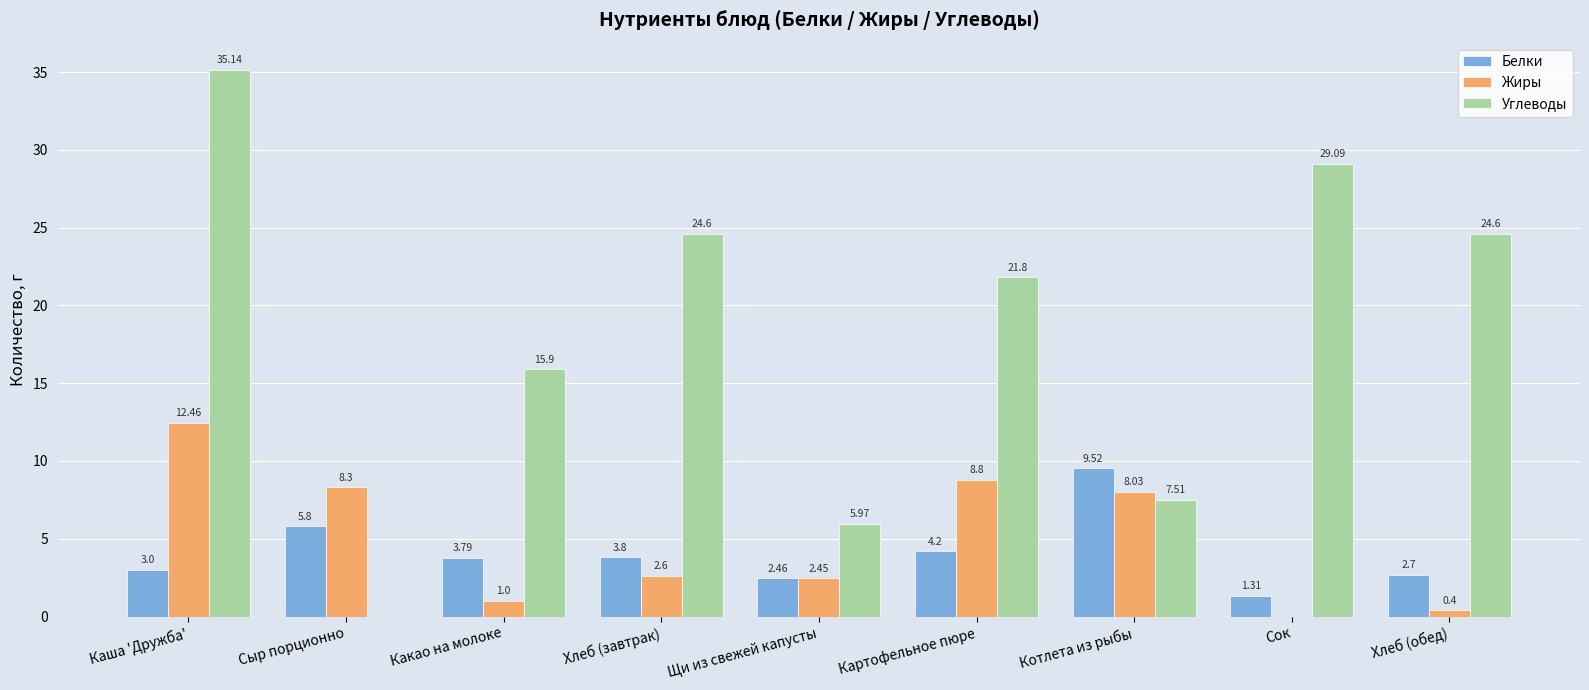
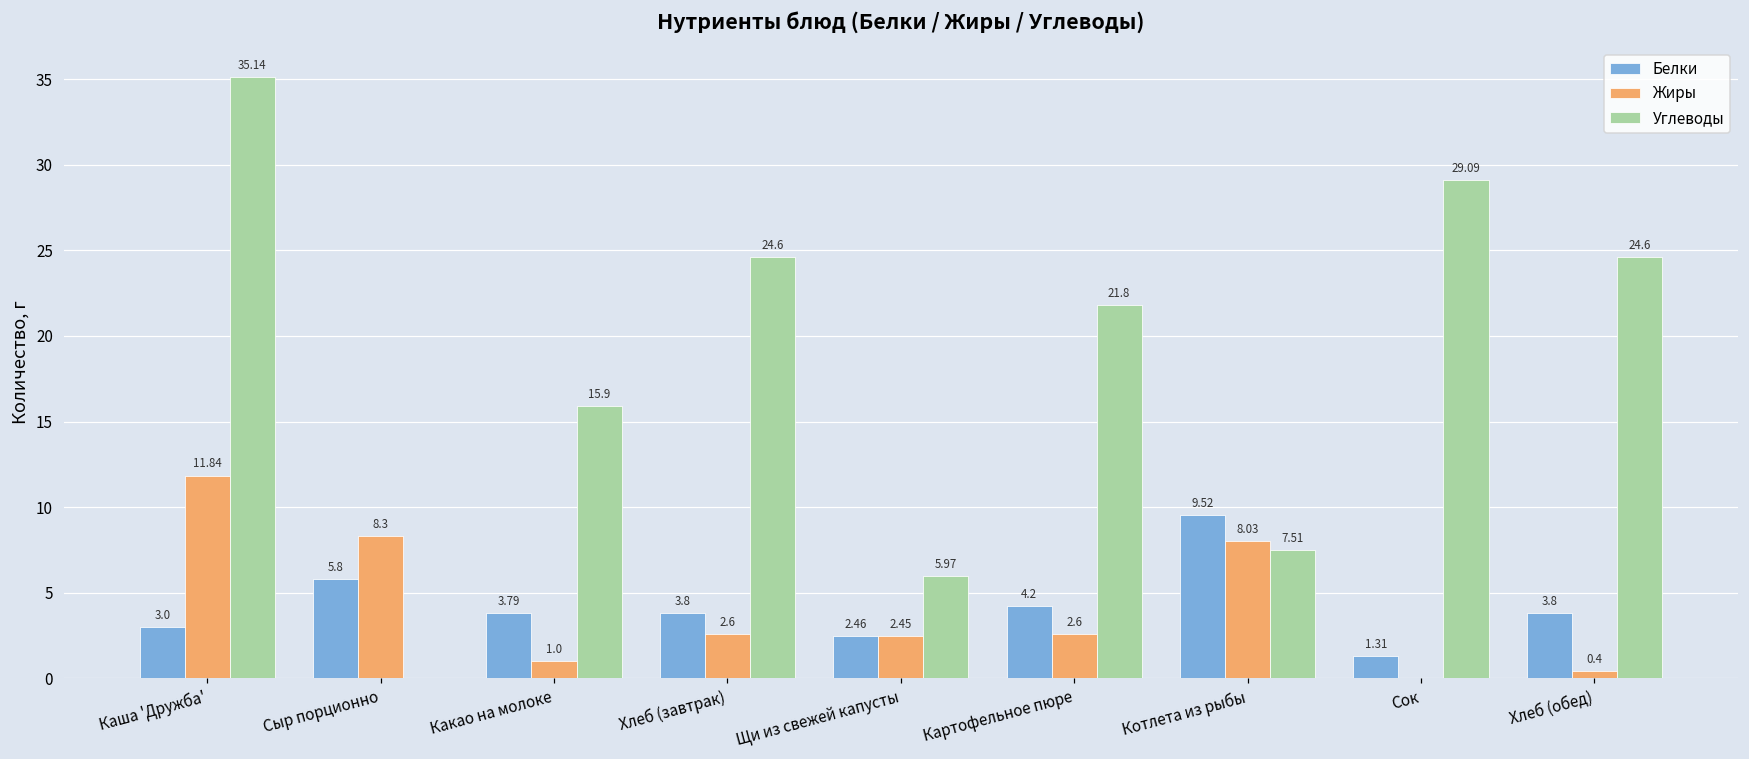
  {
    "Белки": {
      "Каша 'Дружба'": 3.0,
      "Сыр порционно": 5.8,
      "Какао на молоке": 3.79,
      "Хлеб (завтрак)": 3.8,
      "Щи из свежей капусты": 2.46,
      "Картофельное пюре": 4.2,
      "Котлета из рыбы": 9.52,
      "Сок": 1.31,
-     "Хлеб (обед)": 2.7
+     "Хлеб (обед)": 3.8
    },
    "Жиры": {
-     "Каша 'Дружба'": 12.46,
+     "Каша 'Дружба'": 11.84,
      "Сыр порционно": 8.3,
      "Какао на молоке": 1.0,
      "Хлеб (завтрак)": 2.6,
      "Щи из свежей капусты": 2.45,
-     "Картофельное пюре": 8.8,
+     "Картофельное пюре": 2.6,
      "Котлета из рыбы": 8.03,
      "Хлеб (обед)": 0.4
    },
    "Углеводы": {
      "Каша 'Дружба'": 35.14,
      "Какао на молоке": 15.9,
      "Хлеб (завтрак)": 24.6,
      "Щи из свежей капусты": 5.97,
      "Картофельное пюре": 21.8,
      "Котлета из рыбы": 7.51,
      "Сок": 29.09,
      "Хлеб (обед)": 24.6
    }
  }
